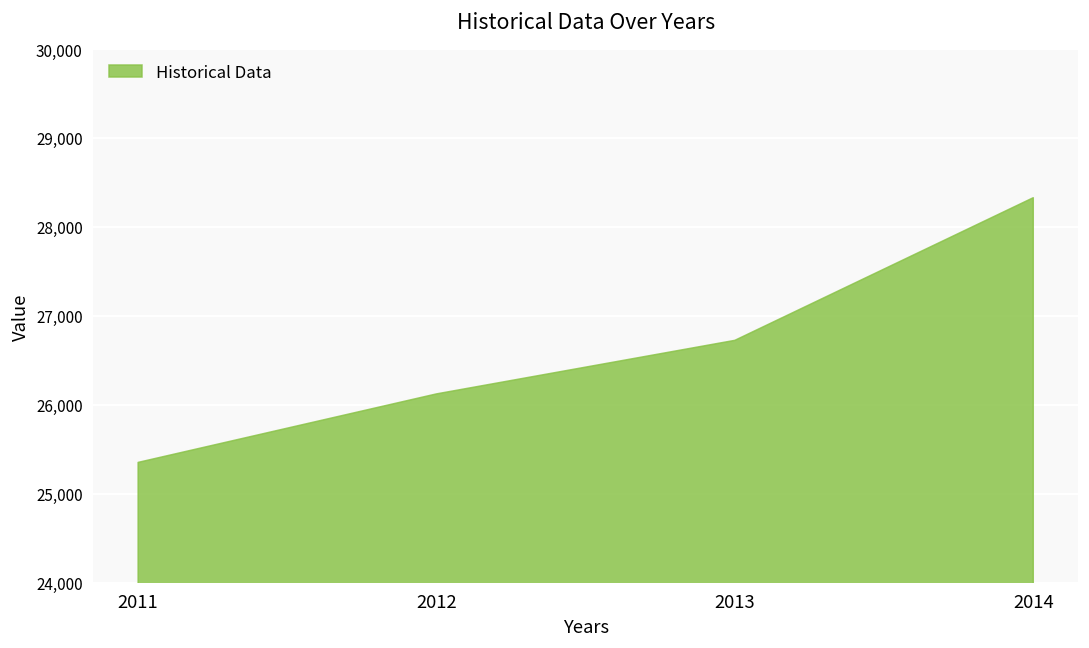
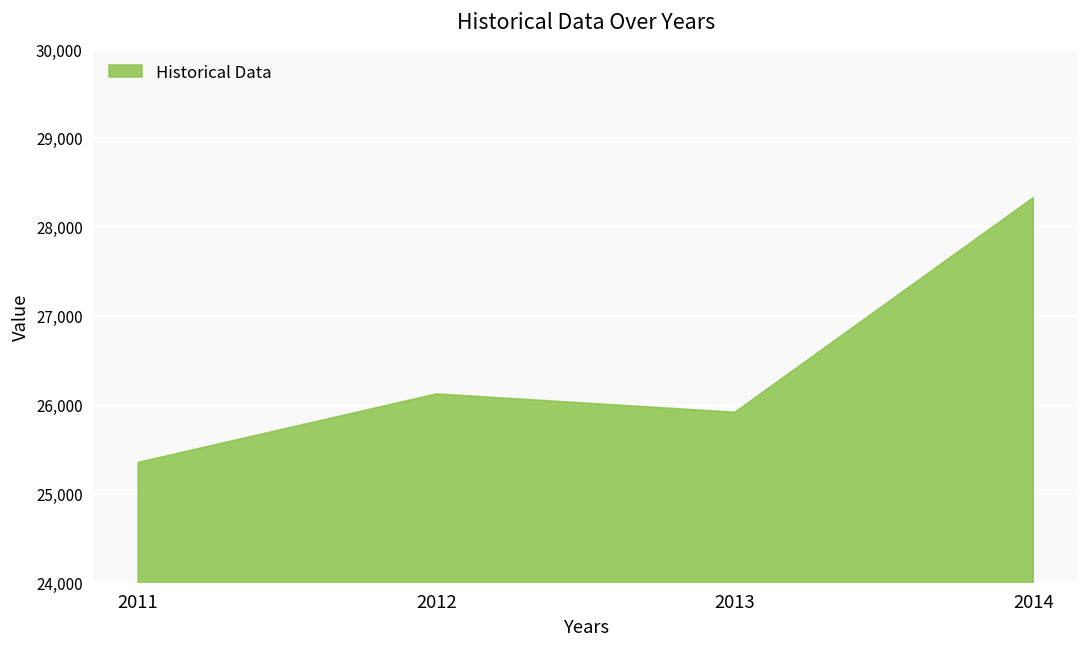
  {
    "2011": "25,400",
    "2012": "26,100",
-   "2013": "26,700",
+   "2013": "25,900",
    "2014": "28,300"
  }
